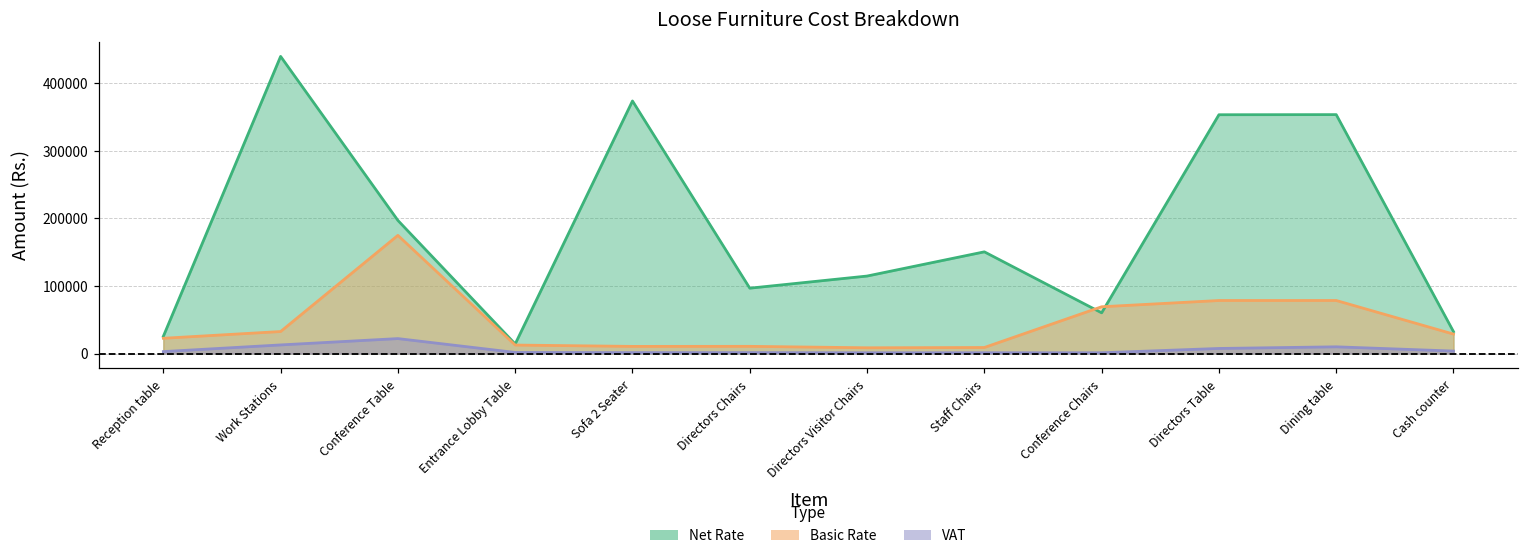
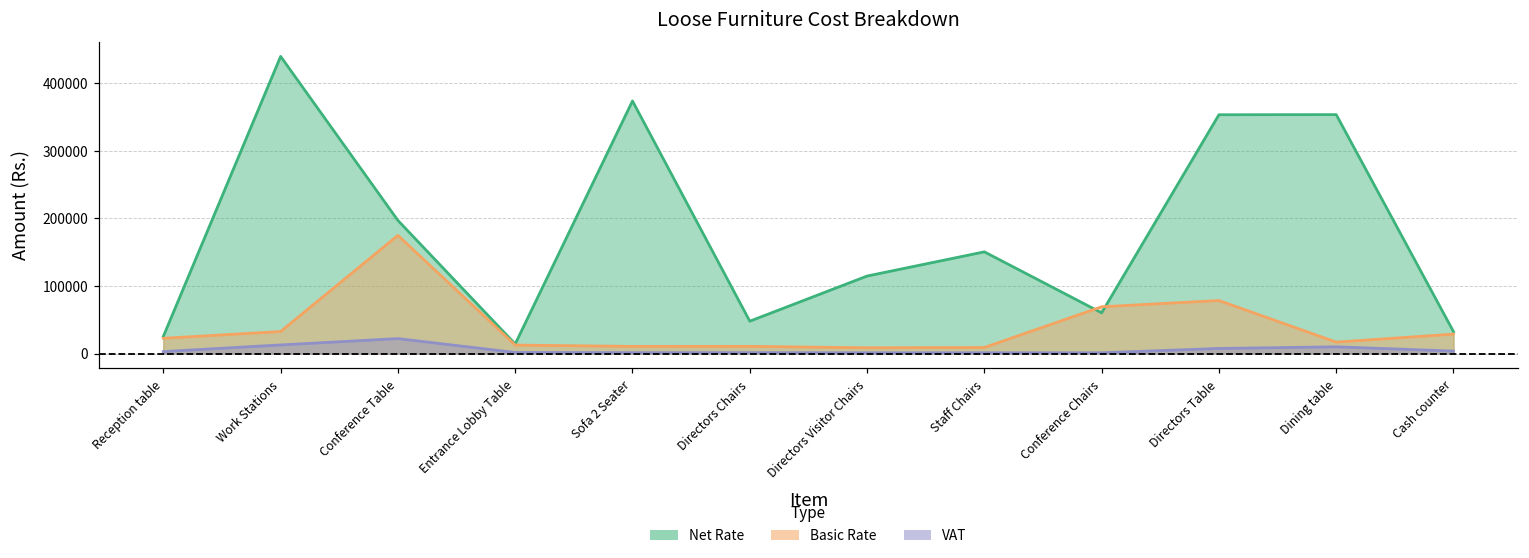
  {
    "Net Rate": {
      "Work Stations": 440000,
      "Conference Table": 200000,
      "Sofa 2 Seater": 370000,
-     "Directors Chairs": 100000,
+     "Directors Chairs": 50000,
      "Directors Visitor Chairs": 110000,
      "Staff Chairs": 150000,
      "Conference Chairs": 60000,
      "Directors Table": 350000,
      "Dining table": 350000
    },
    "Basic Rate": {
      "Work Stations": 30000,
      "Conference Table": 180000,
      "Sofa 2 Seater": 10000,
      "Directors Chairs": 10000,
      "Directors Visitor Chairs": 10000,
      "Staff Chairs": 10000,
      "Conference Chairs": 70000,
      "Directors Table": 80000,
-     "Dining table": 80000
+     "Dining table": 20000
    },
    "VAT": {
      "Reception table": 0,
      "Work Stations": 10000,
      "Conference Table": 20000,
      "Entrance Lobby Table": 0,
      "Sofa 2 Seater": 0,
      "Directors Chairs": 0,
      "Directors Visitor Chairs": 0,
      "Staff Chairs": 0,
      "Conference Chairs": 0,
      "Directors Table": 10000,
      "Dining table": 10000,
      "Cash counter": 0
    }
  }
